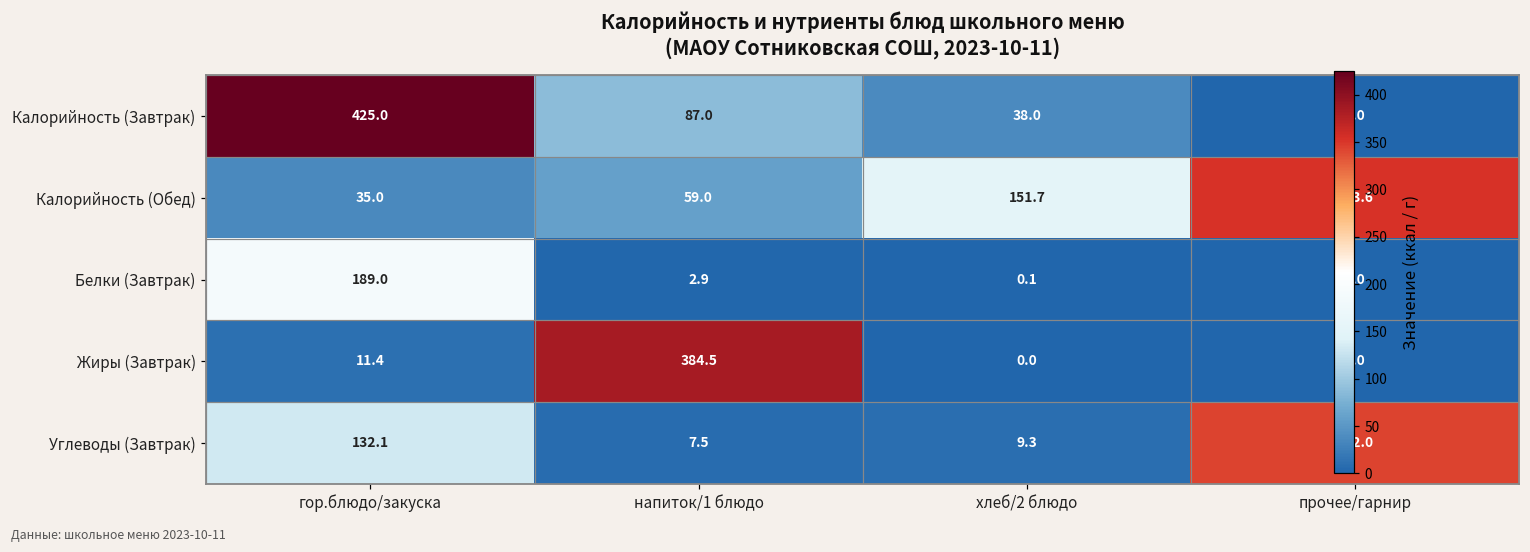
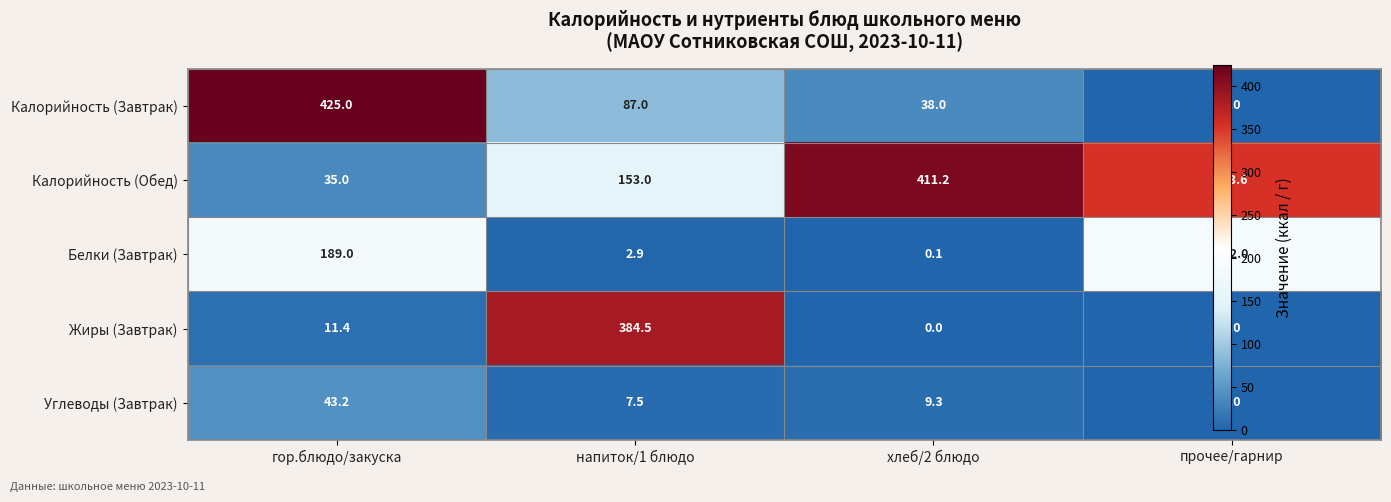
  {
    "Калорийность (Завтрак)": {
      "гор.блюдо/закуска": 425.0,
      "напиток/1 блюдо": 87.0,
      "хлеб/2 блюдо": 38.0,
      "прочее/гарнир": 0.0
    },
    "Калорийность (Обед)": {
      "гор.блюдо/закуска": 35.0,
-     "напиток/1 блюдо": 59.0,
-     "хлеб/2 блюдо": 151.7,
+     "напиток/1 блюдо": 153.0,
+     "хлеб/2 блюдо": 411.2,
      "прочее/гарнир": 353.6
    },
    "Белки (Завтрак)": {
      "гор.блюдо/закуска": 189.0,
      "напиток/1 блюдо": 2.9,
      "хлеб/2 блюдо": 0.1,
-     "прочее/гарнир": 0.0
+     "прочее/гарнир": 192.0
    },
    "Жиры (Завтрак)": {
      "гор.блюдо/закуска": 11.4,
      "напиток/1 блюдо": 384.5,
      "хлеб/2 блюдо": 0.0,
      "прочее/гарнир": 0.0
    },
    "Углеводы (Завтрак)": {
-     "гор.блюдо/закуска": 132.1,
+     "гор.блюдо/закуска": 43.2,
      "напиток/1 блюдо": 7.5,
      "хлеб/2 блюдо": 9.3,
-     "прочее/гарнир": 342.0
+     "прочее/гарнир": 0.0
    }
  }
